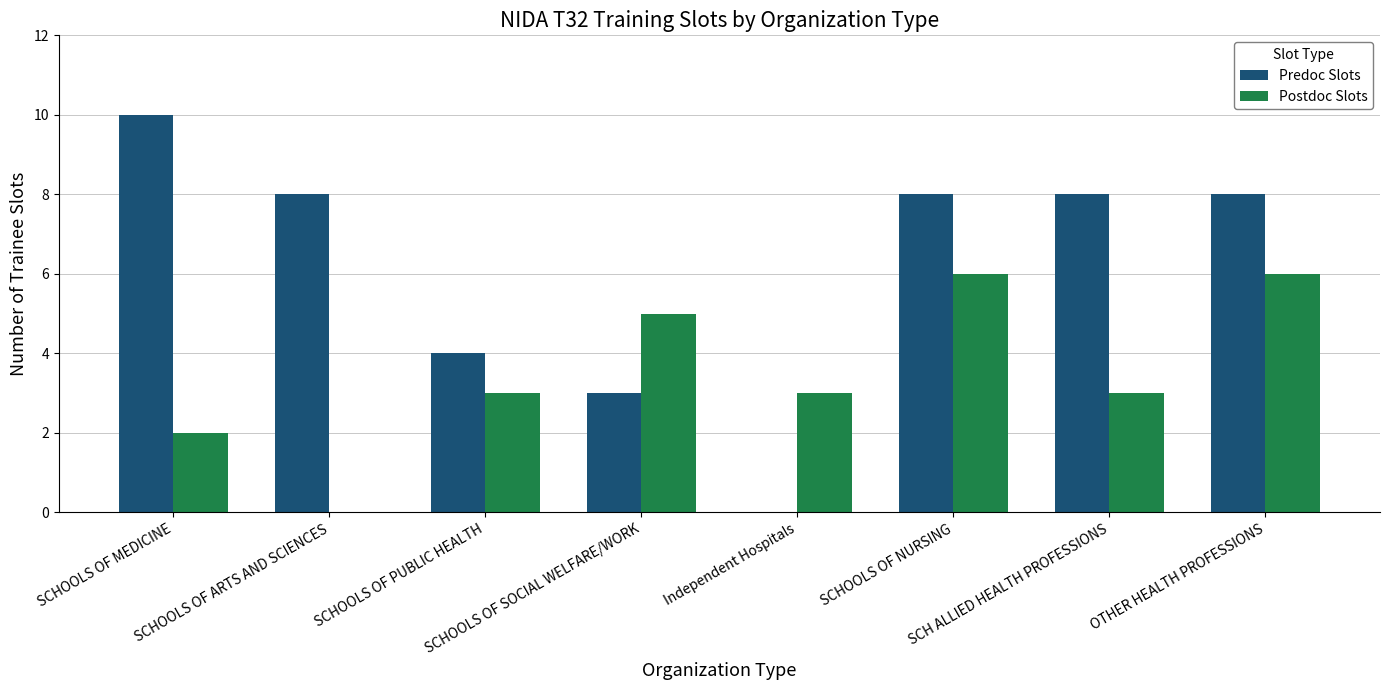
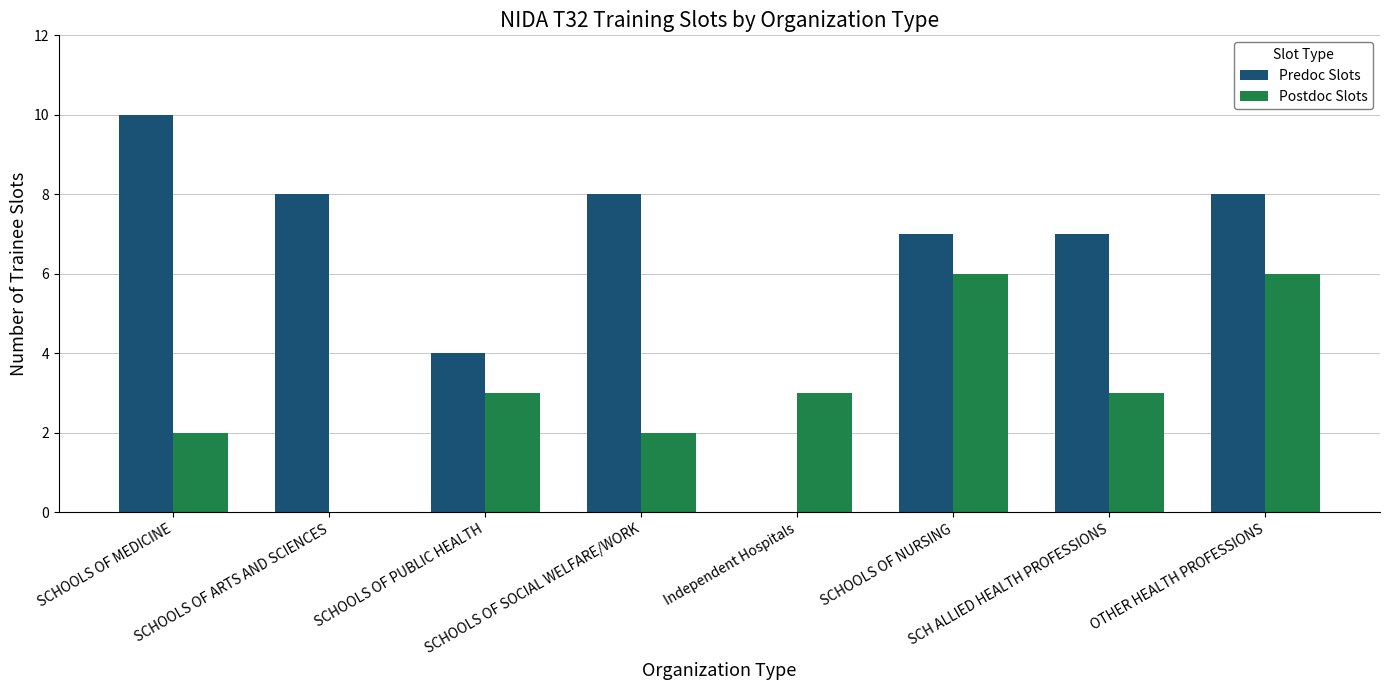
  {
    "Predoc Slots": {
      "SCHOOLS OF MEDICINE": 10,
      "SCHOOLS OF ARTS AND SCIENCES": 8,
      "SCHOOLS OF PUBLIC HEALTH": 4,
-     "SCHOOLS OF SOCIAL WELFARE/WORK": 3,
+     "SCHOOLS OF SOCIAL WELFARE/WORK": 8,
      "Independent Hospitals": 0,
-     "SCHOOLS OF NURSING": 8,
-     "SCH ALLIED HEALTH PROFESSIONS": 8,
+     "SCHOOLS OF NURSING": 7,
+     "SCH ALLIED HEALTH PROFESSIONS": 7,
      "OTHER HEALTH PROFESSIONS": 8
    },
    "Postdoc Slots": {
      "SCHOOLS OF MEDICINE": 2,
      "SCHOOLS OF ARTS AND SCIENCES": 0,
      "SCHOOLS OF PUBLIC HEALTH": 3,
-     "SCHOOLS OF SOCIAL WELFARE/WORK": 5,
+     "SCHOOLS OF SOCIAL WELFARE/WORK": 2,
      "Independent Hospitals": 3,
      "SCHOOLS OF NURSING": 6,
      "SCH ALLIED HEALTH PROFESSIONS": 3,
      "OTHER HEALTH PROFESSIONS": 6
    }
  }
